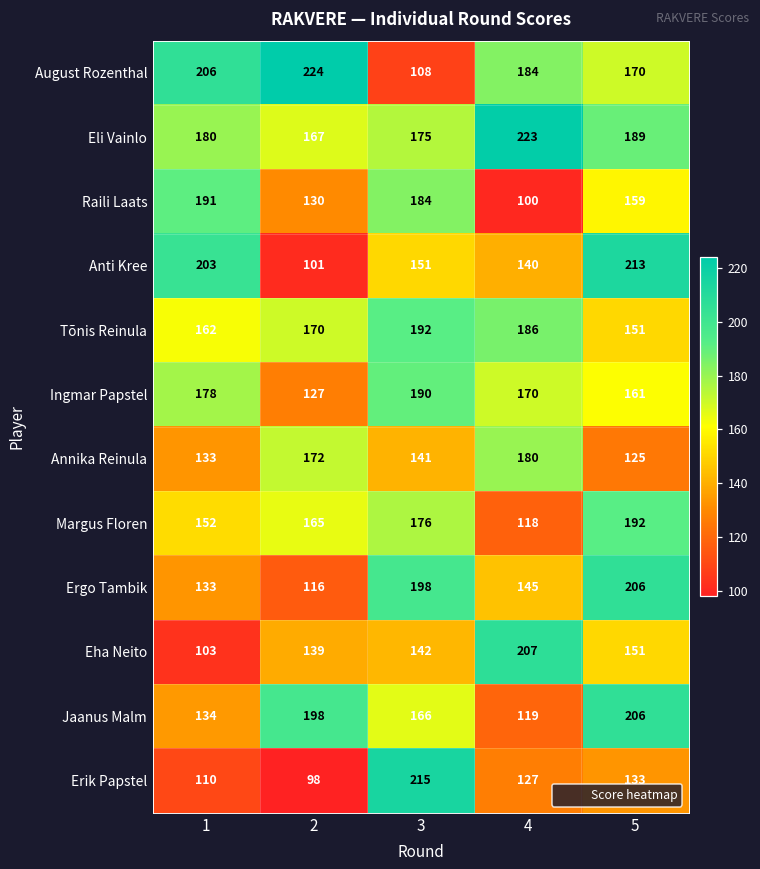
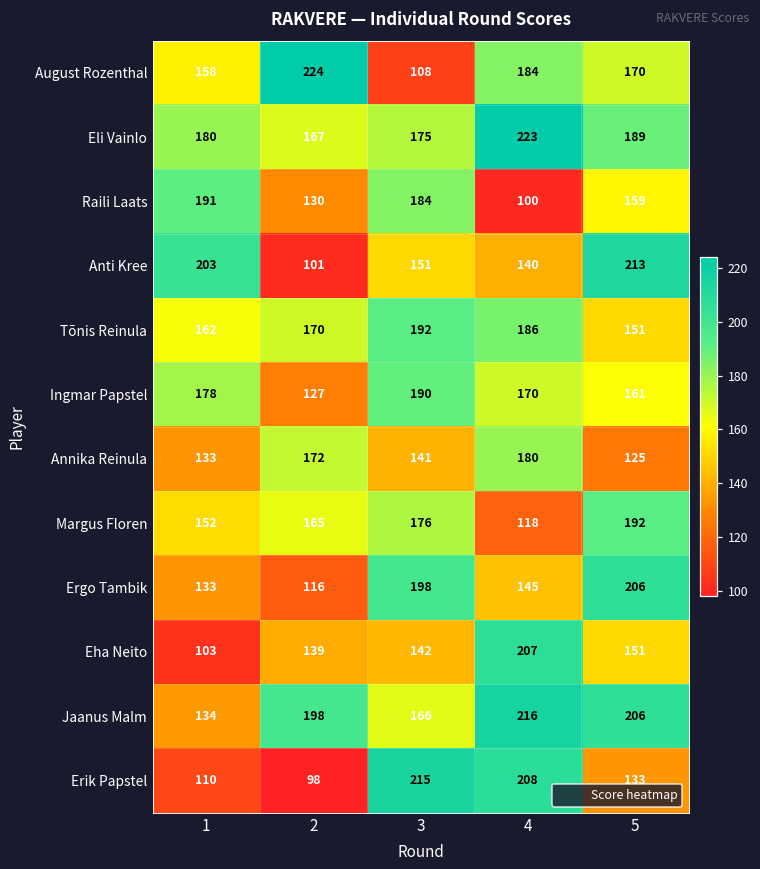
  {
    "August Rozenthal": {
-     "1": 206,
+     "1": 158,
      "2": 224,
      "3": 108,
      "4": 184,
      "5": 170
    },
    "Eli Vainlo": {
      "1": 180,
      "2": 167,
      "3": 175,
      "4": 223,
      "5": 189
    },
    "Raili Laats": {
      "1": 191,
      "2": 130,
      "3": 184,
      "4": 100,
      "5": 159
    },
    "Anti Kree": {
      "1": 203,
      "2": 101,
      "3": 151,
      "4": 140,
      "5": 213
    },
    "Tõnis Reinula": {
      "1": 162,
      "2": 170,
      "3": 192,
      "4": 186,
      "5": 151
    },
    "Ingmar Papstel": {
      "1": 178,
      "2": 127,
      "3": 190,
      "4": 170,
      "5": 161
    },
    "Annika Reinula": {
      "1": 133,
      "2": 172,
      "3": 141,
      "4": 180,
      "5": 125
    },
    "Margus Floren": {
      "1": 152,
      "2": 165,
      "3": 176,
      "4": 118,
      "5": 192
    },
    "Ergo Tambik": {
      "1": 133,
      "2": 116,
      "3": 198,
      "4": 145,
      "5": 206
    },
    "Eha Neito": {
      "1": 103,
      "2": 139,
      "3": 142,
      "4": 207,
      "5": 151
    },
    "Jaanus Malm": {
      "1": 134,
      "2": 198,
      "3": 166,
-     "4": 119,
+     "4": 216,
      "5": 206
    },
    "Erik Papstel": {
      "1": 110,
      "2": 98,
      "3": 215,
-     "4": 127
+     "4": 208
    }
  }
